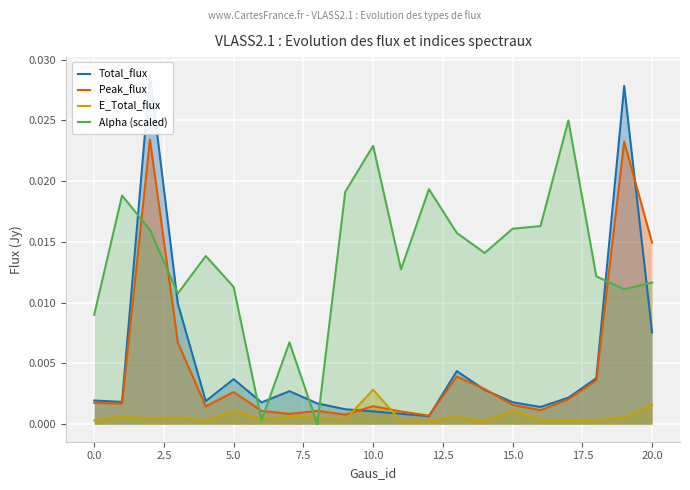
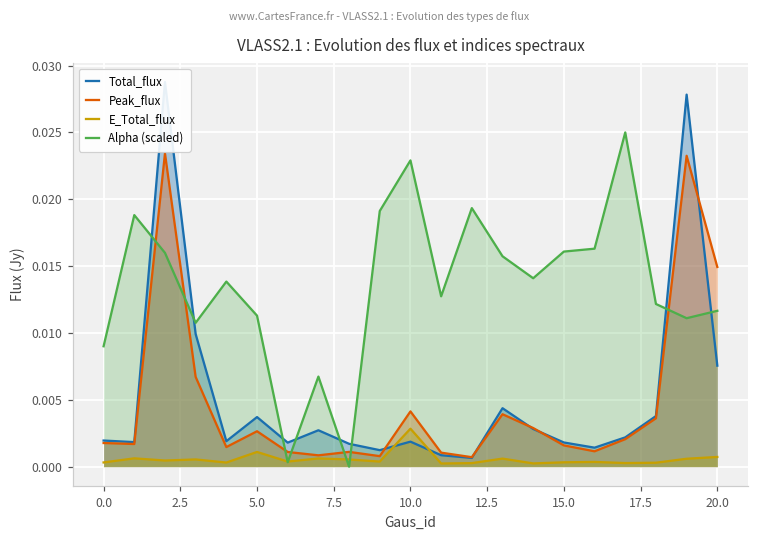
  {
    "Total_flux": {
      "5.0": 0.0037,
-     "10.0": 0.0011,
+     "10.0": 0.0019,
      "15.0": 0.0018,
      "20.0": 0.0076
    },
    "Peak_flux": {
      "5.0": 0.0026,
-     "10.0": 0.0015,
+     "10.0": 0.0041,
      "15.0": 0.0016,
      "20.0": 0.0149
    },
    "E_Total_flux": {
      "0.0": 0.0003,
      "5.0": 0.0011,
      "10.0": 0.0028,
-     "15.0": 0.0012,
-     "20.0": 0.0016
+     "15.0": 0.0003,
+     "20.0": 0.0007
    },
    "Alpha (scaled)": {
      "0.0": 0.0090,
      "5.0": 0.0113,
      "10.0": 0.0229,
      "15.0": 0.0161,
      "20.0": 0.0117
    }
  }
